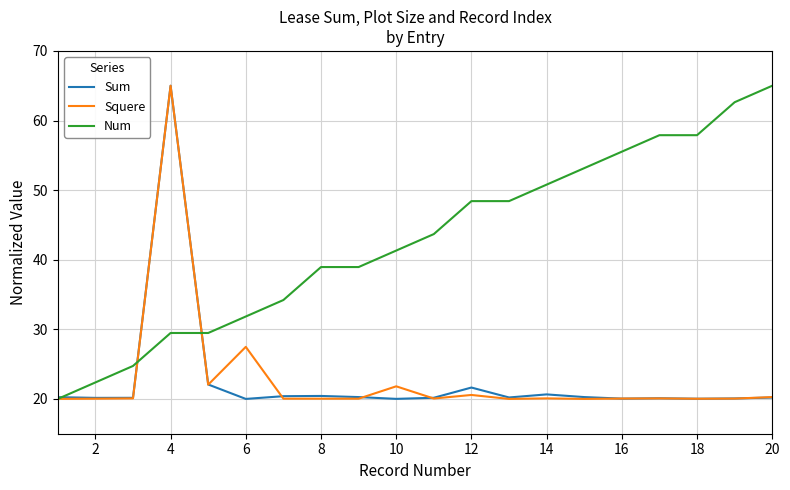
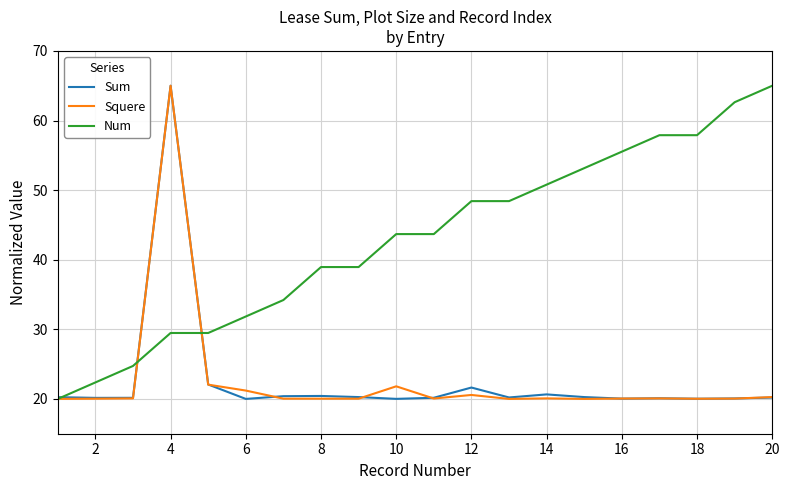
  {
    "Sum": {
      "6": 20,
      "8": 20,
      "10": 20,
      "12": 22,
      "14": 21
    },
    "Squere": {
-     "6": 27,
+     "6": 21,
      "8": 20,
      "10": 22,
      "12": 21,
      "14": 20
    },
    "Num": {
      "2": 22,
      "4": 29,
      "6": 32,
      "8": 39,
-     "10": 41,
+     "10": 44,
      "12": 48,
      "14": 51,
      "16": 56,
      "18": 58,
      "20": 65
    }
  }
